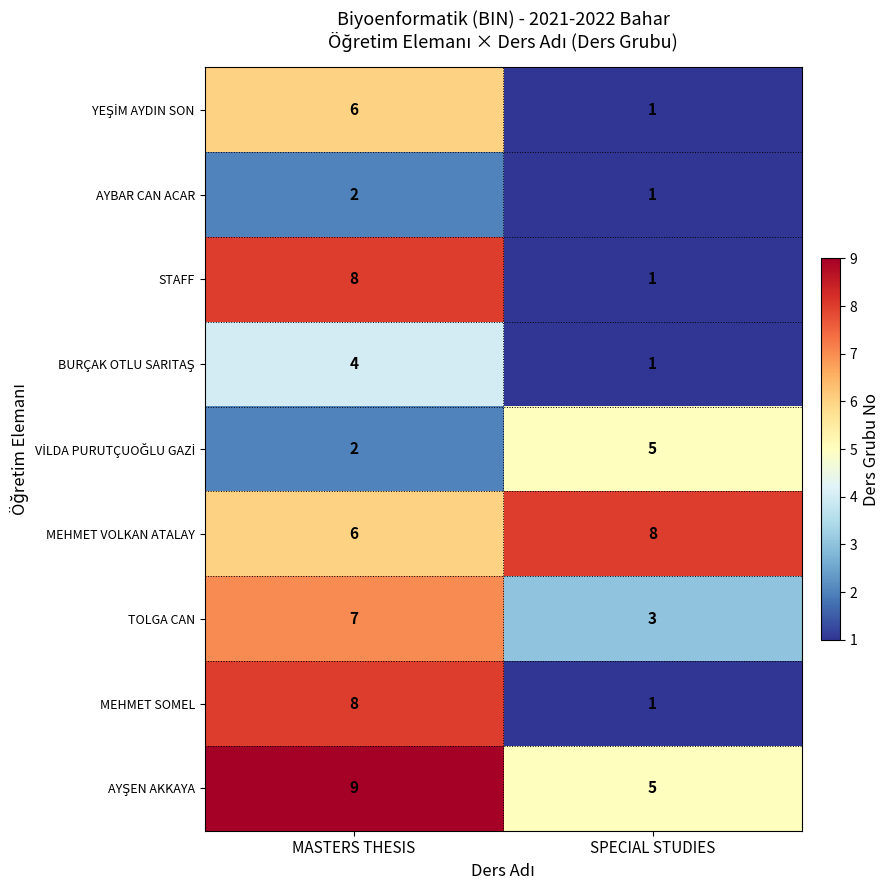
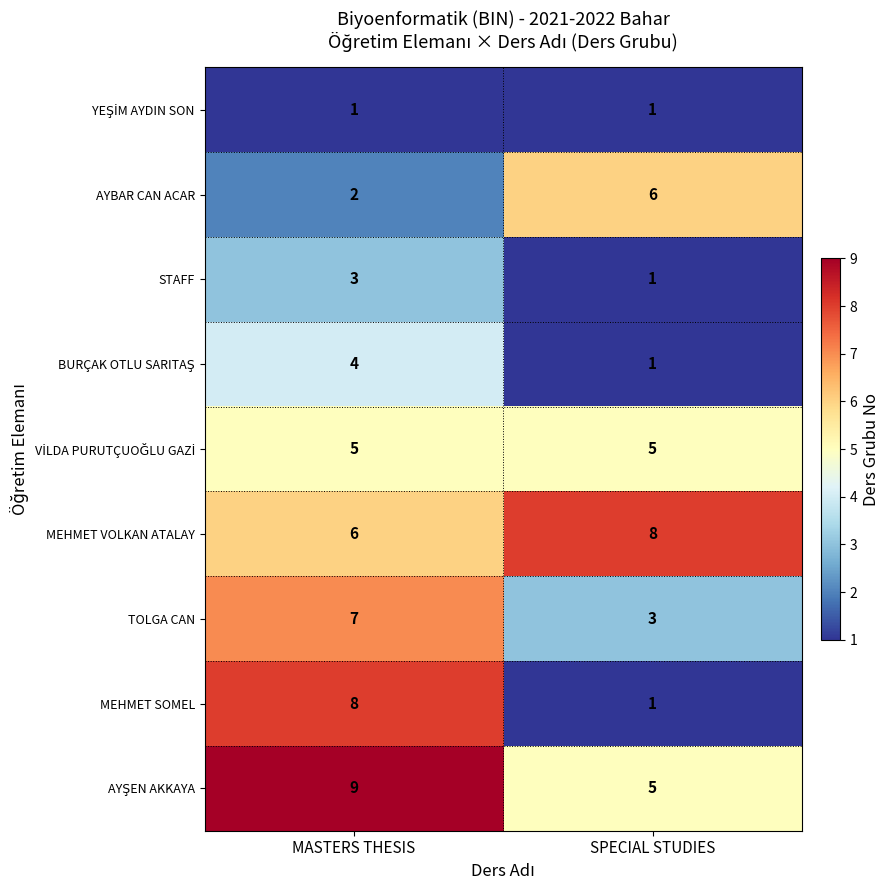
  {
    "YEŞİM AYDIN SON": {
-     "MASTERS THESIS": 6,
+     "MASTERS THESIS": 1,
      "SPECIAL STUDIES": 1
    },
    "AYBAR CAN ACAR": {
      "MASTERS THESIS": 2,
-     "SPECIAL STUDIES": 1
+     "SPECIAL STUDIES": 6
    },
    "STAFF": {
-     "MASTERS THESIS": 8,
+     "MASTERS THESIS": 3,
      "SPECIAL STUDIES": 1
    },
    "BURÇAK OTLU SARITAŞ": {
      "MASTERS THESIS": 4,
      "SPECIAL STUDIES": 1
    },
    "VİLDA PURUTÇUOĞLU GAZİ": {
-     "MASTERS THESIS": 2,
+     "MASTERS THESIS": 5,
      "SPECIAL STUDIES": 5
    },
    "MEHMET VOLKAN ATALAY": {
      "MASTERS THESIS": 6,
      "SPECIAL STUDIES": 8
    },
    "TOLGA CAN": {
      "MASTERS THESIS": 7,
      "SPECIAL STUDIES": 3
    },
    "MEHMET SOMEL": {
      "MASTERS THESIS": 8,
      "SPECIAL STUDIES": 1
    },
    "AYŞEN AKKAYA": {
      "MASTERS THESIS": 9,
      "SPECIAL STUDIES": 5
    }
  }
